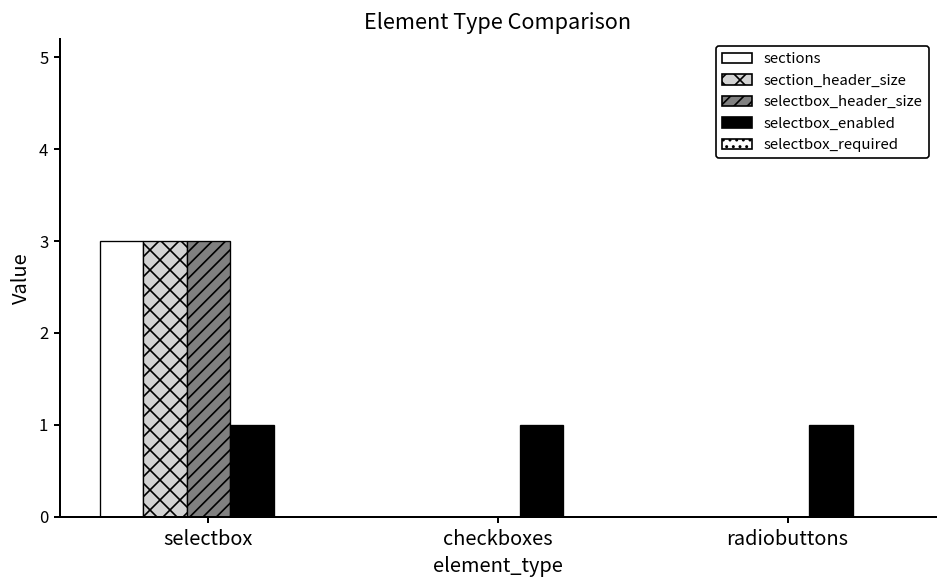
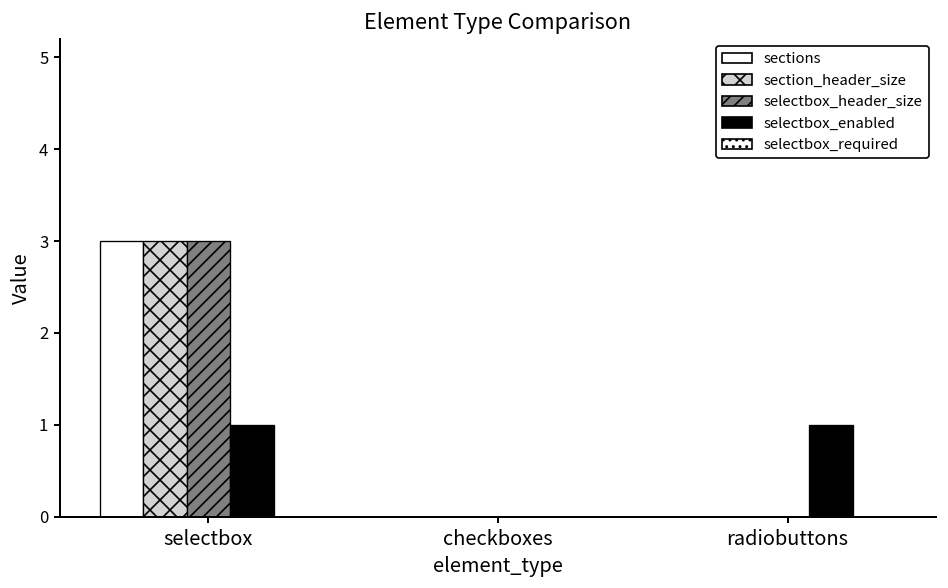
  {
    "section_header_size": {
      "selectbox": 3,
      "checkboxes": 0,
      "radiobuttons": 0
    },
    "selectbox_header_size": {
      "selectbox": 3,
      "checkboxes": 0,
      "radiobuttons": 0
    },
    "selectbox_enabled": {
      "selectbox": 1,
-     "checkboxes": 1,
+     "checkboxes": 0,
      "radiobuttons": 1
    }
  }
